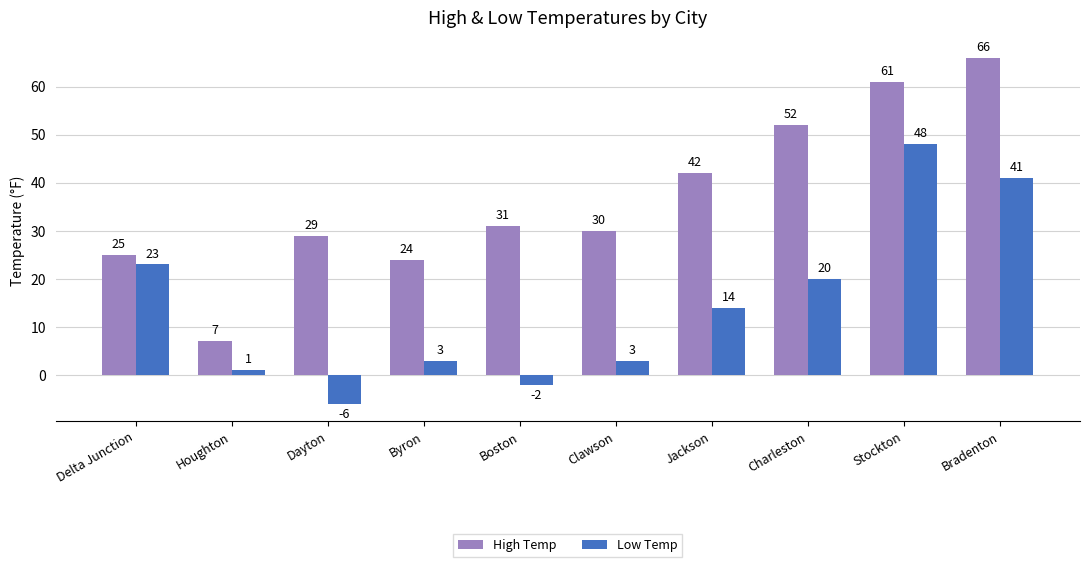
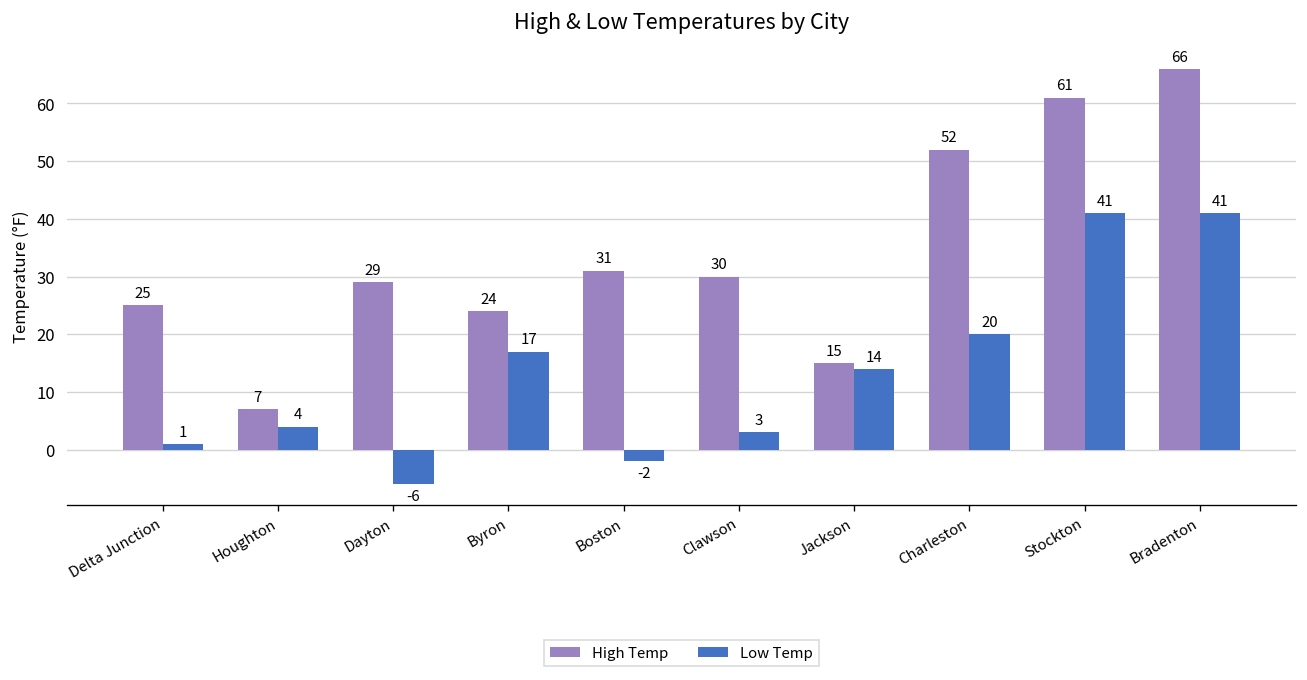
  {
    "High Temp": {
      "Delta Junction": 25,
      "Houghton": 7,
      "Dayton": 29,
      "Byron": 24,
      "Boston": 31,
      "Clawson": 30,
-     "Jackson": 42,
+     "Jackson": 15,
      "Charleston": 52,
      "Stockton": 61,
      "Bradenton": 66
    },
    "Low Temp": {
-     "Delta Junction": 23,
-     "Houghton": 1,
+     "Delta Junction": 1,
+     "Houghton": 4,
      "Dayton": -6,
-     "Byron": 3,
+     "Byron": 17,
      "Boston": -2,
      "Clawson": 3,
      "Jackson": 14,
      "Charleston": 20,
-     "Stockton": 48,
+     "Stockton": 41,
      "Bradenton": 41
    }
  }
